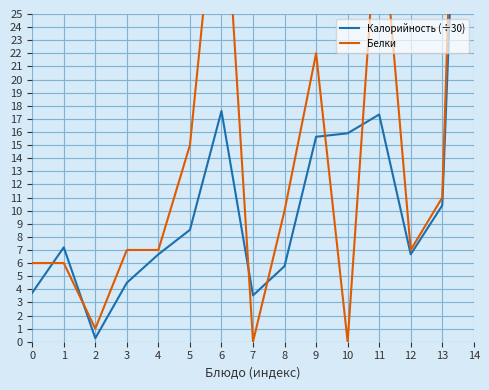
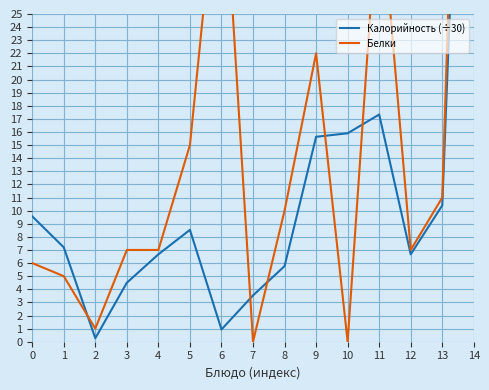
  {
    "Калорийность (÷30)": {
-     "0": 3.7,
+     "0": 9.6,
      "1": 7.2,
      "2": 0.3,
      "3": 4.5,
      "4": 6.7,
      "5": 8.5,
-     "6": 17.6,
+     "6": 0.9,
      "7": 3.5,
      "8": 5.8,
      "9": 15.6,
      "10": 15.9,
      "11": 17.3,
      "12": 6.7,
      "13": 10.4
    },
    "Белки": {
      "0": 6,
-     "1": 6,
+     "1": 5,
      "2": 1,
      "3": 7,
      "4": 7,
      "5": 15,
      "7": 0,
      "8": 10,
      "9": 22,
      "10": 0,
      "12": 7,
      "13": 11
    }
  }
